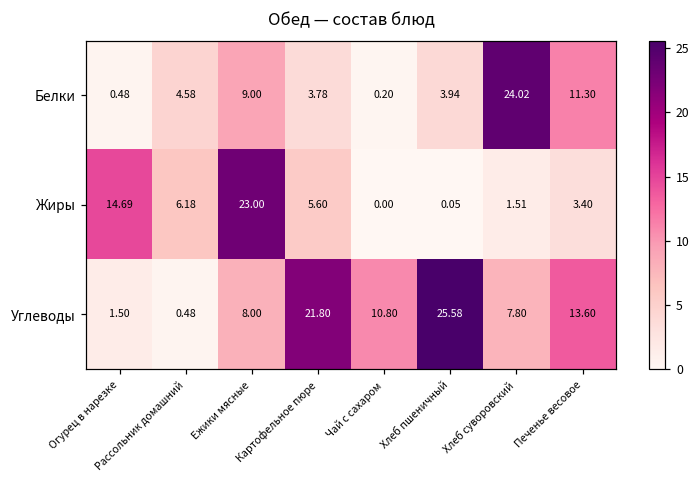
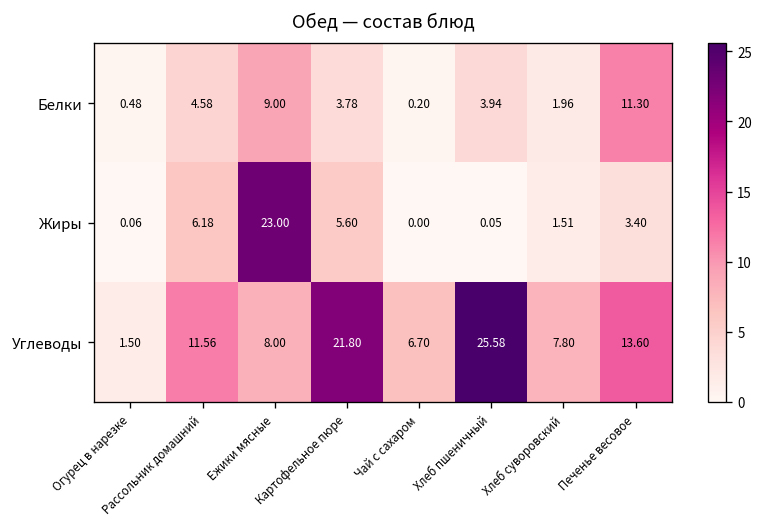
  {
    "Белки": {
      "Огурец в нарезке": 0.48,
      "Рассольник домашний": 4.58,
      "Ежики мясные": 9.00,
      "Картофельное пюре": 3.78,
      "Чай с сахаром": 0.20,
      "Хлеб пшеничный": 3.94,
-     "Хлеб суворовский": 24.02,
+     "Хлеб суворовский": 1.96,
      "Печенье весовое": 11.30
    },
    "Жиры": {
-     "Огурец в нарезке": 14.69,
+     "Огурец в нарезке": 0.06,
      "Рассольник домашний": 6.18,
      "Ежики мясные": 23.00,
      "Картофельное пюре": 5.60,
      "Чай с сахаром": 0.00,
      "Хлеб пшеничный": 0.05,
      "Хлеб суворовский": 1.51,
      "Печенье весовое": 3.40
    },
    "Углеводы": {
      "Огурец в нарезке": 1.50,
-     "Рассольник домашний": 0.48,
+     "Рассольник домашний": 11.56,
      "Ежики мясные": 8.00,
      "Картофельное пюре": 21.80,
-     "Чай с сахаром": 10.80,
+     "Чай с сахаром": 6.70,
      "Хлеб пшеничный": 25.58,
      "Хлеб суворовский": 7.80,
      "Печенье весовое": 13.60
    }
  }
